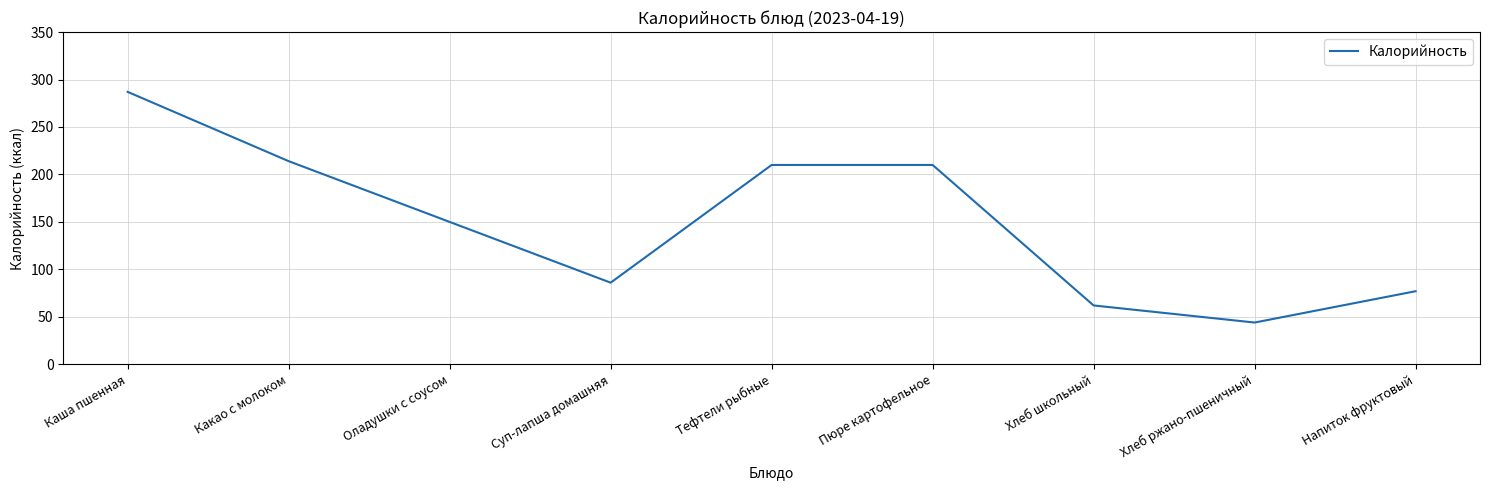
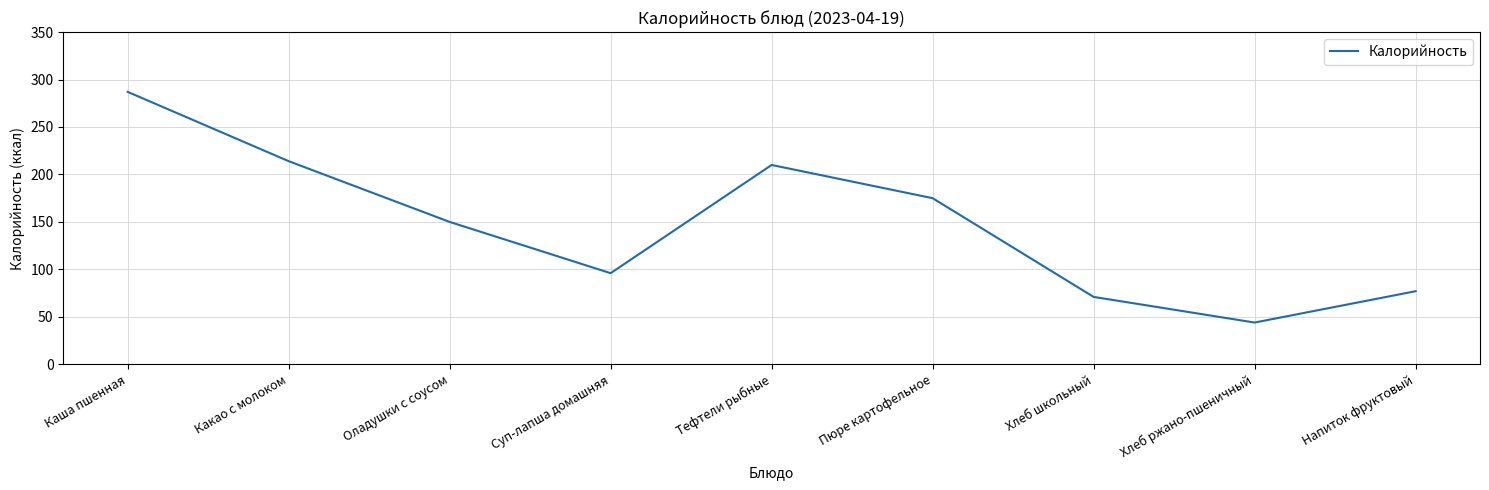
  {
    "Каша пшенная": 290,
    "Какао с молоком": 210,
    "Оладушки с соусом": 150,
-   "Суп-лапша домашняя": 90,
+   "Суп-лапша домашняя": 100,
    "Тефтели рыбные": 210,
-   "Пюре картофельное": 210,
-   "Хлеб школьный": 60,
+   "Пюре картофельное": 180,
+   "Хлеб школьный": 70,
    "Хлеб ржано-пшеничный": 40,
    "Напиток фруктовый": 80
  }
